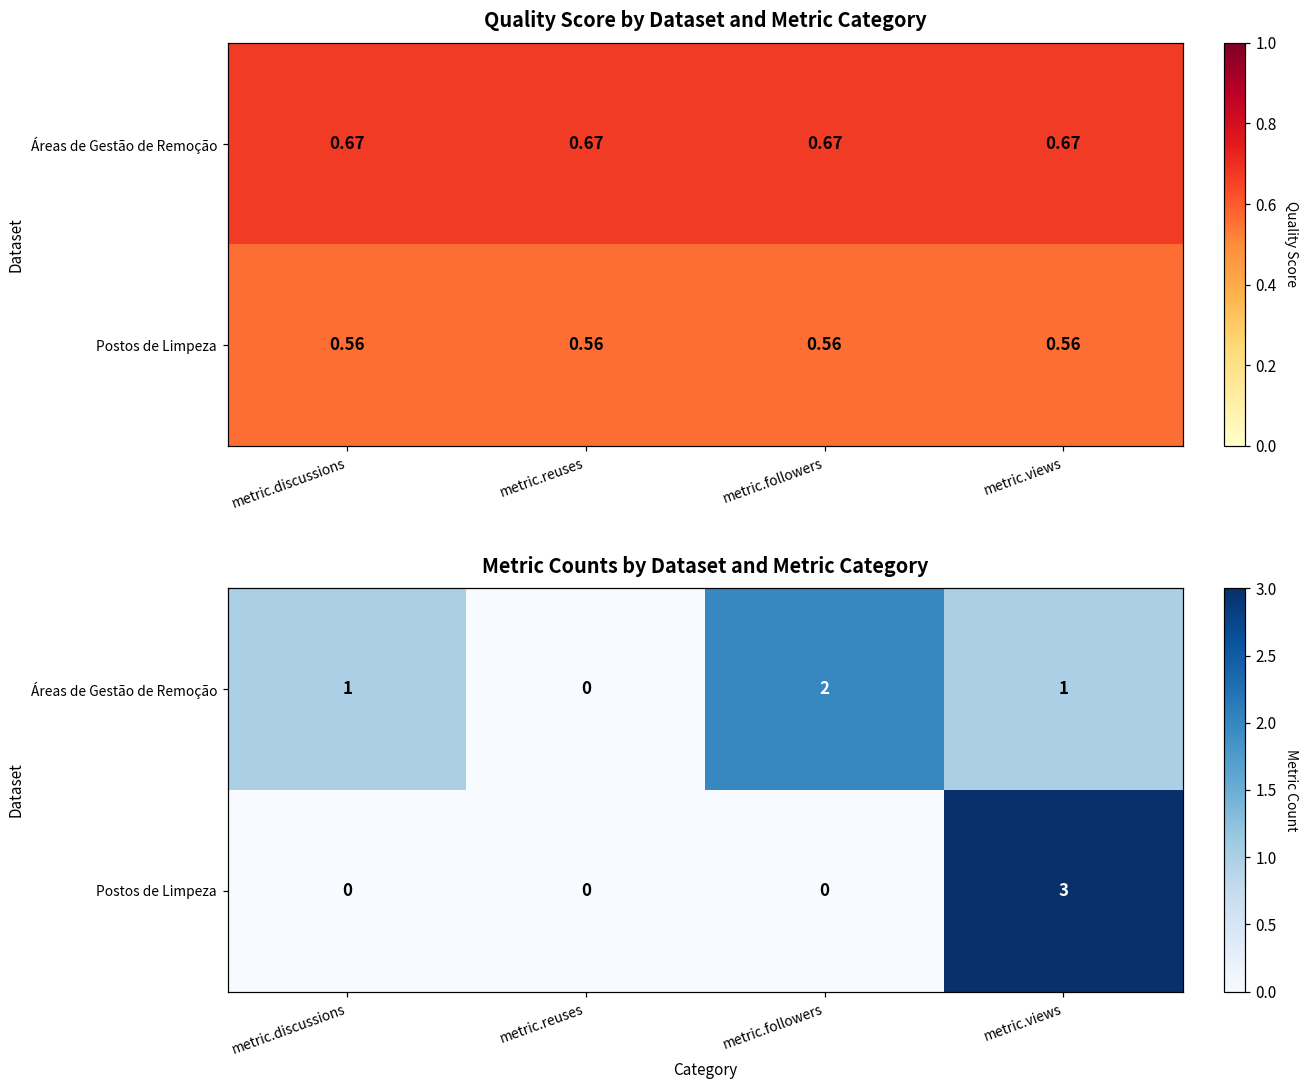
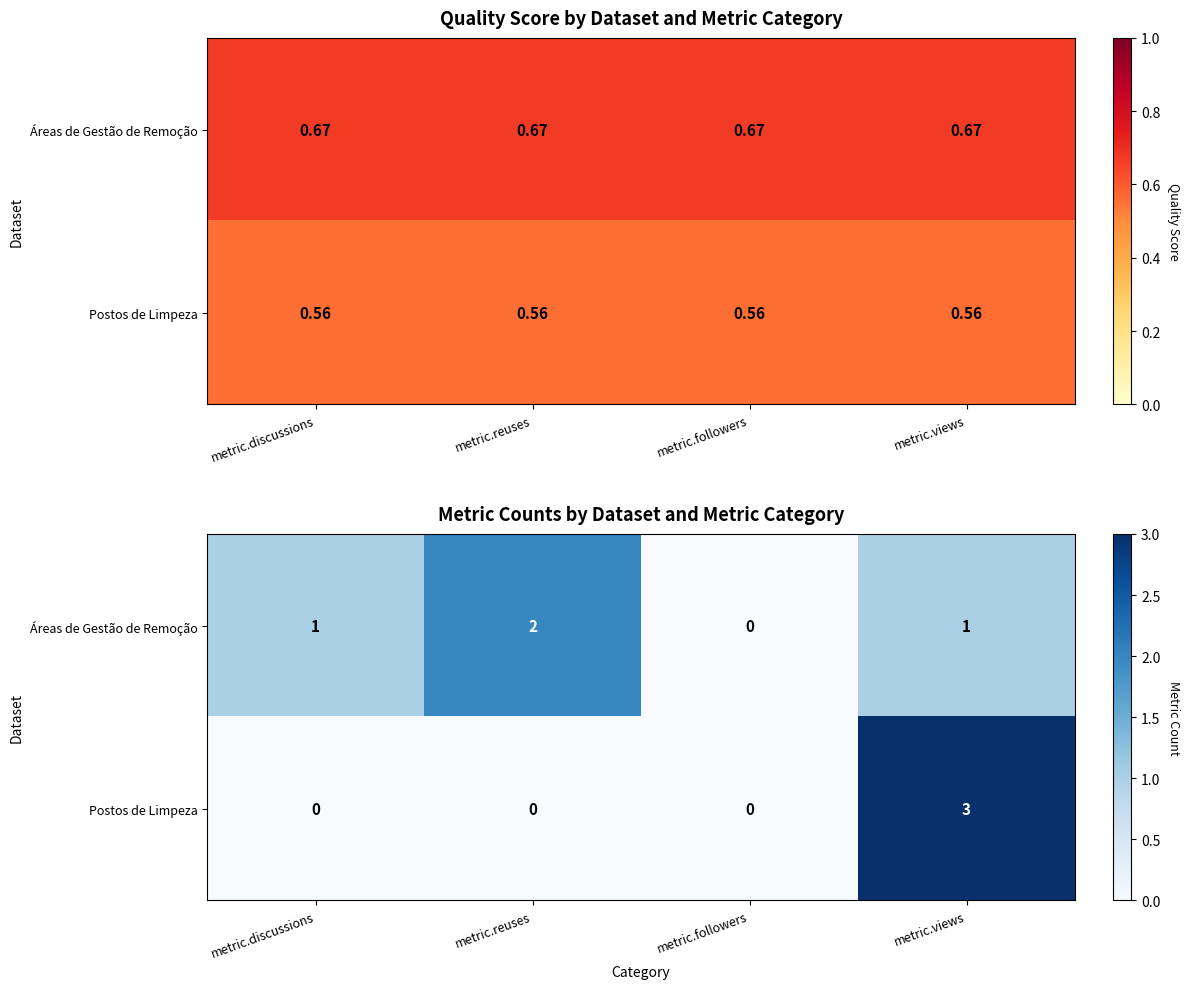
  {
    "Quality Score by Dataset and Metric Category": {
      "Áreas de Gestão de Remoção": {
        "metric.discussions": 0.67,
        "metric.reuses": 0.67,
        "metric.followers": 0.67,
        "metric.views": 0.67
      },
      "Postos de Limpeza": {
        "metric.discussions": 0.56,
        "metric.reuses": 0.56,
        "metric.followers": 0.56,
        "metric.views": 0.56
      }
    },
    "Metric Counts by Dataset and Metric Category": {
      "Áreas de Gestão de Remoção": {
        "metric.discussions": 1,
-       "metric.reuses": 0,
-       "metric.followers": 2,
+       "metric.reuses": 2,
+       "metric.followers": 0,
        "metric.views": 1
      },
      "Postos de Limpeza": {
        "metric.discussions": 0,
        "metric.reuses": 0,
        "metric.followers": 0,
        "metric.views": 3
      }
    }
  }
